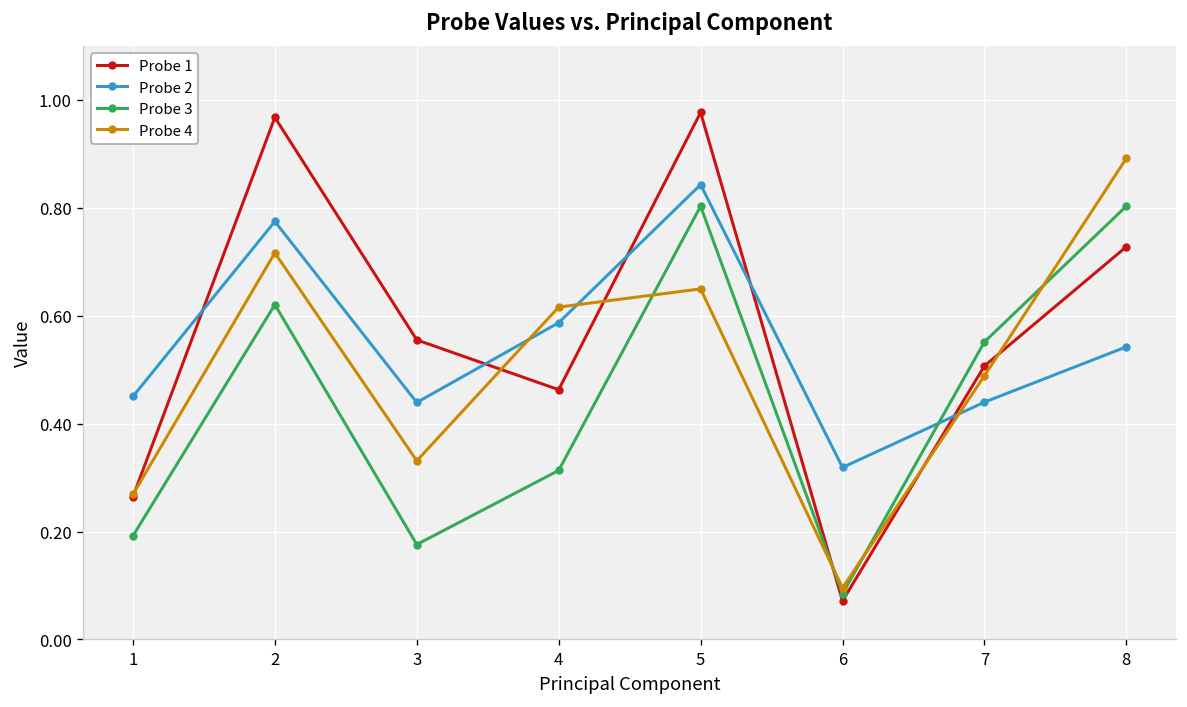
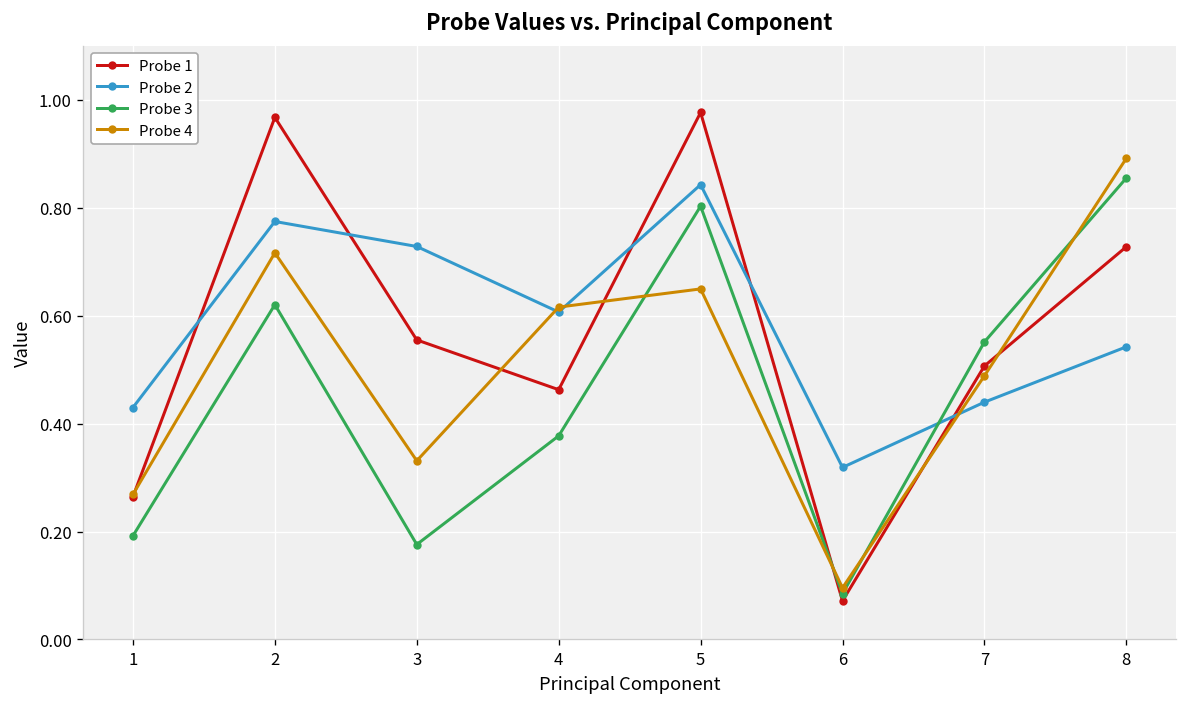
  {
    "Probe 1": {
      "2": 0.97,
      "3": 0.55,
      "4": 0.46,
      "5": 0.98,
      "6": 0.07,
      "7": 0.51,
      "8": 0.73
    },
    "Probe 2": {
-     "1": 0.45,
+     "1": 0.43,
      "2": 0.77,
-     "3": 0.44,
-     "4": 0.59,
+     "3": 0.73,
+     "4": 0.61,
      "5": 0.84,
      "6": 0.32,
      "7": 0.44,
      "8": 0.54
    },
    "Probe 3": {
      "1": 0.19,
      "2": 0.62,
      "3": 0.18,
-     "4": 0.31,
+     "4": 0.38,
      "5": 0.80,
      "6": 0.08,
      "7": 0.55,
-     "8": 0.80
+     "8": 0.85
    },
    "Probe 4": {
      "2": 0.72,
      "3": 0.33,
      "4": 0.62,
      "5": 0.65,
      "6": 0.10,
      "7": 0.49,
      "8": 0.89
    }
  }
